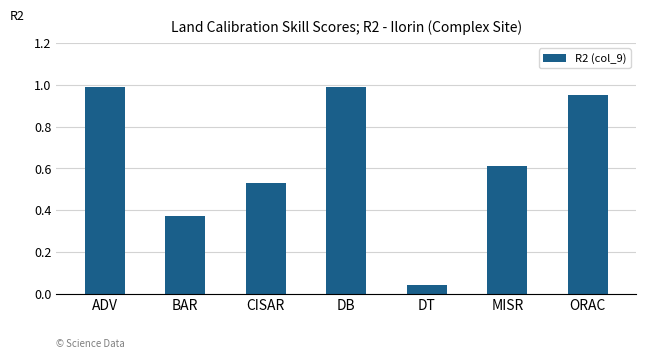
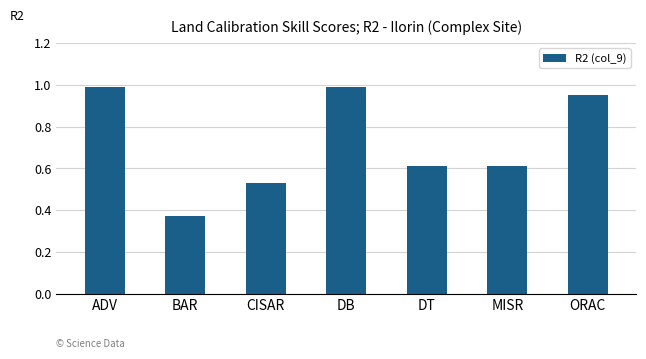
  {
    "ADV": 0.99,
    "BAR": 0.37,
    "CISAR": 0.53,
    "DB": 0.99,
-   "DT": 0.04,
+   "DT": 0.61,
    "MISR": 0.61,
    "ORAC": 0.95
  }
